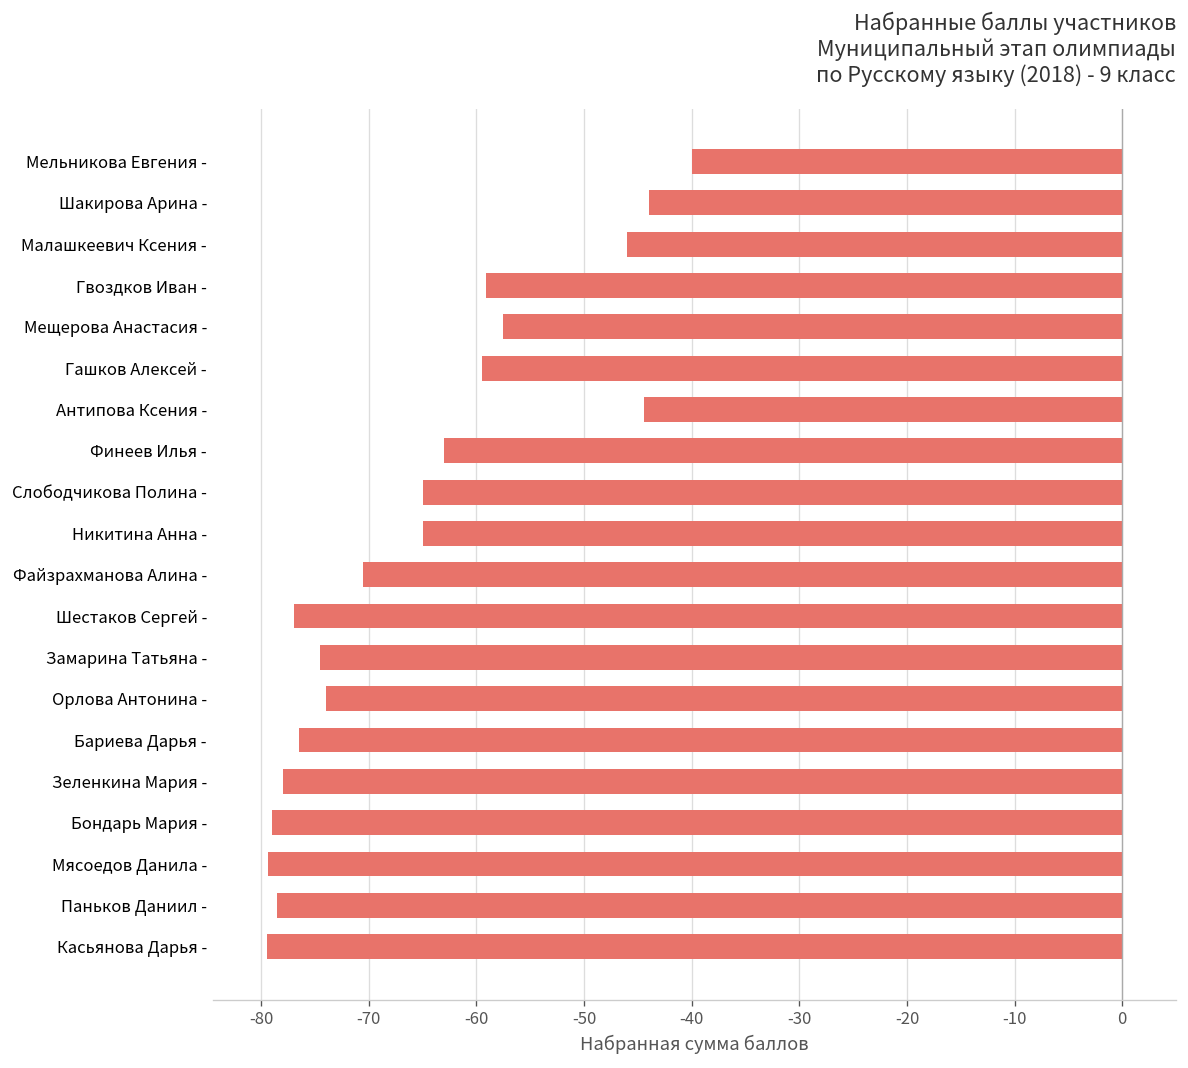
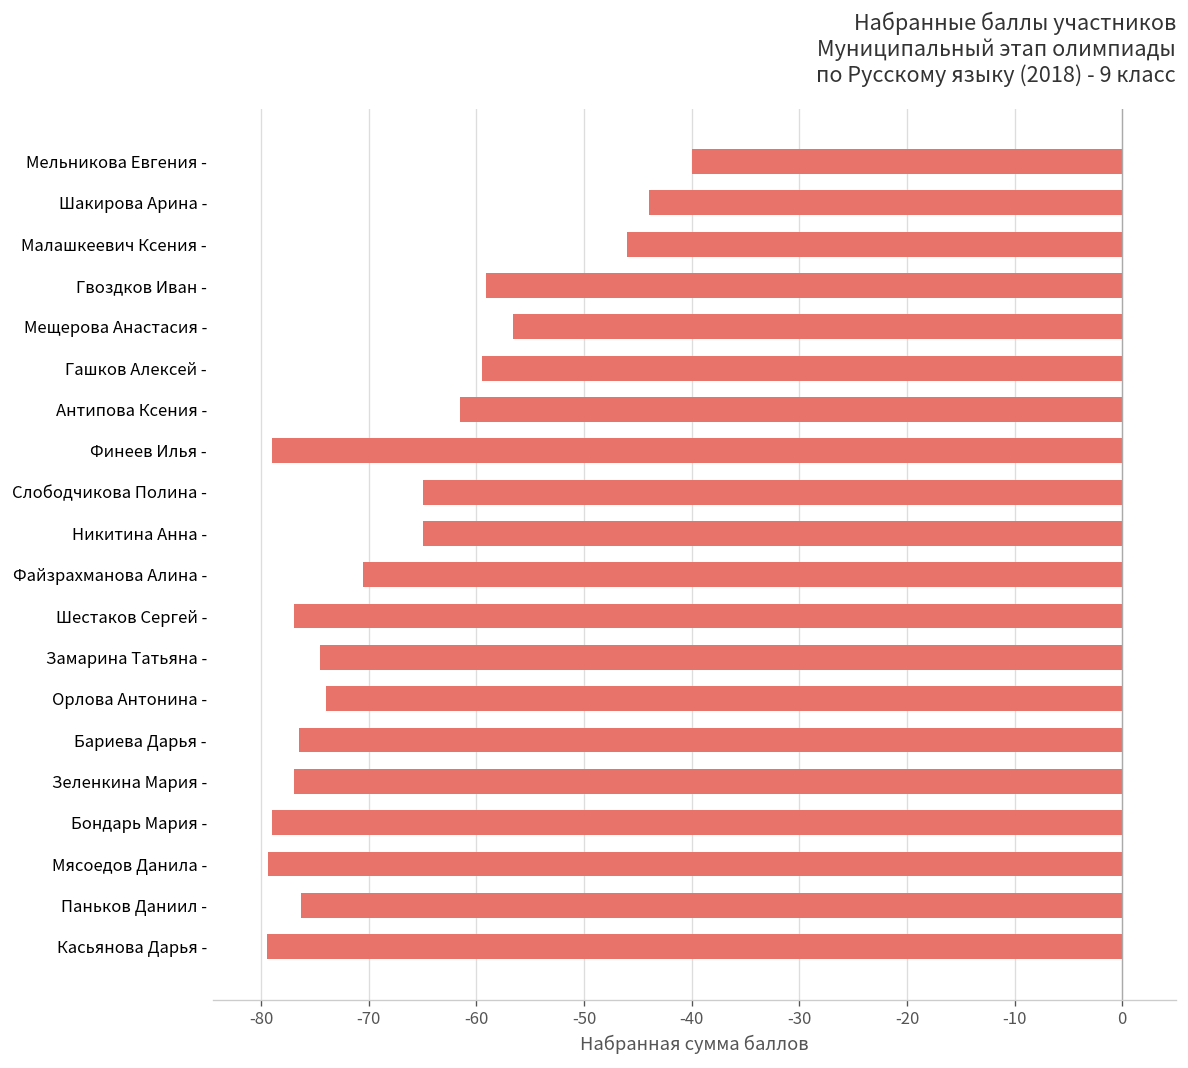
  {
    "Мельникова Евгения -": -40,
    "Шакирова Арина -": -44,
    "Малашкеевич Ксения -": -46,
    "Гвоздков Иван -": -59,
-   "Мещерова Анастасия -": -58,
+   "Мещерова Анастасия -": -57,
    "Гашков Алексей -": -60,
-   "Антипова Ксения -": -44,
-   "Финеев Илья -": -63,
+   "Антипова Ксения -": -62,
+   "Финеев Илья -": -79,
    "Слободчикова Полина -": -65,
    "Никитина Анна -": -65,
    "Файзрахманова Алина -": -71,
    "Шестаков Сергей -": -77,
    "Замарина Татьяна -": -75,
    "Орлова Антонина -": -74,
    "Бариева Дарья -": -77,
-   "Зеленкина Мария -": -78,
+   "Зеленкина Мария -": -77,
    "Бондарь Мария -": -79,
    "Мясоедов Данила -": -79,
-   "Паньков Даниил -": -79,
+   "Паньков Даниил -": -76,
    "Касьянова Дарья -": -80
  }
